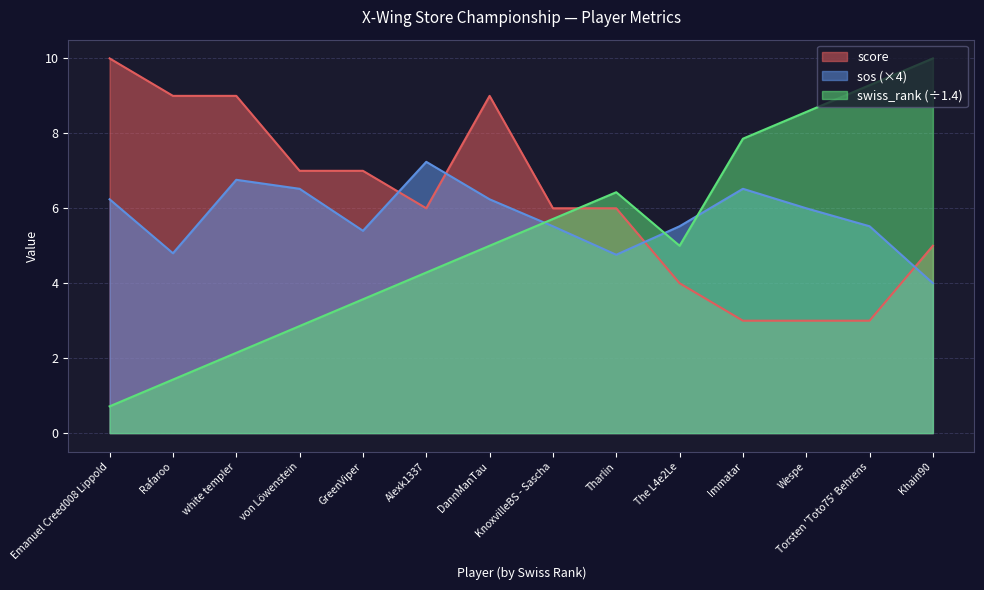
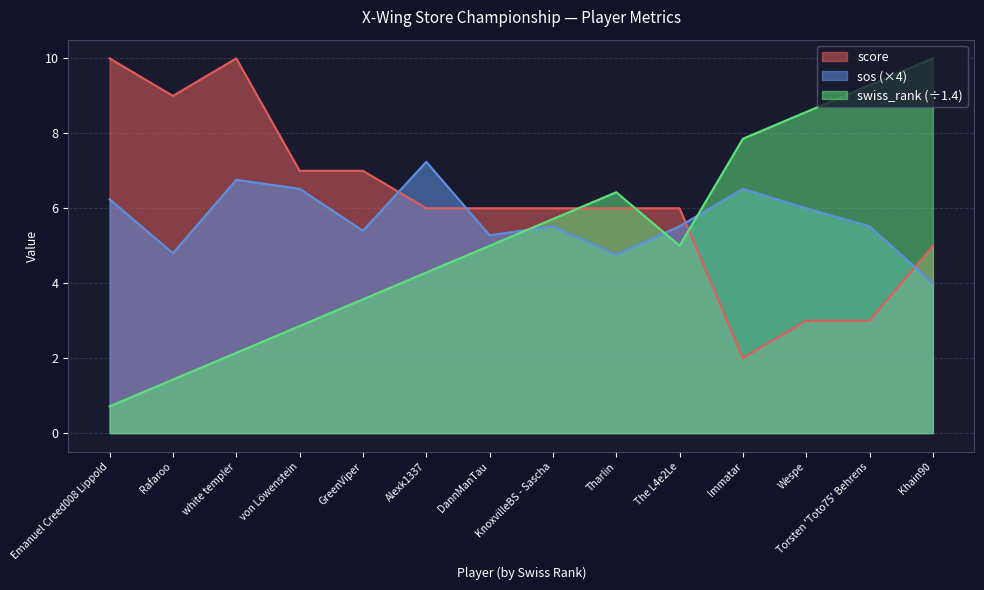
  {
    "score": {
      "Emanuel Creed008 Lippold": 10,
      "Rafaroo": 9,
-     "white templer": 9,
+     "white templer": 10,
      "von Löwenstein": 7,
      "GreenViper": 7,
      "Alexk1337": 6,
-     "DannManTau": 9,
+     "DannManTau": 6,
      "KnoxvilleBS - Sascha": 6,
      "Tharlin": 6,
-     "The L4e2Le": 4,
-     "Immatar": 3,
+     "The L4e2Le": 6,
+     "Immatar": 2,
      "Wespe": 3,
      "Torsten 'Toto75' Behrens": 3,
      "Khain90": 5
    },
    "sos (×4)": {
      "Emanuel Creed008 Lippold": 6.2,
      "Rafaroo": 4.8,
      "white templer": 6.8,
      "von Löwenstein": 6.5,
      "GreenViper": 5.4,
      "Alexk1337": 7.2,
-     "DannManTau": 6.2,
+     "DannManTau": 5.3,
      "KnoxvilleBS - Sascha": 5.5,
      "Tharlin": 4.8,
      "The L4e2Le": 5.5,
      "Immatar": 6.5,
      "Wespe": 6.0,
      "Torsten 'Toto75' Behrens": 5.5,
      "Khain90": 4.0
    },
    "swiss_rank (÷1.4)": {
      "Emanuel Creed008 Lippold": 0.7,
      "Rafaroo": 1.4,
      "white templer": 2.1,
      "von Löwenstein": 2.9,
      "GreenViper": 3.6,
      "Alexk1337": 4.3,
      "DannManTau": 5.0,
      "KnoxvilleBS - Sascha": 5.7,
      "Tharlin": 6.4,
      "The L4e2Le": 5.0,
      "Immatar": 7.9,
      "Wespe": 8.6
    }
  }
